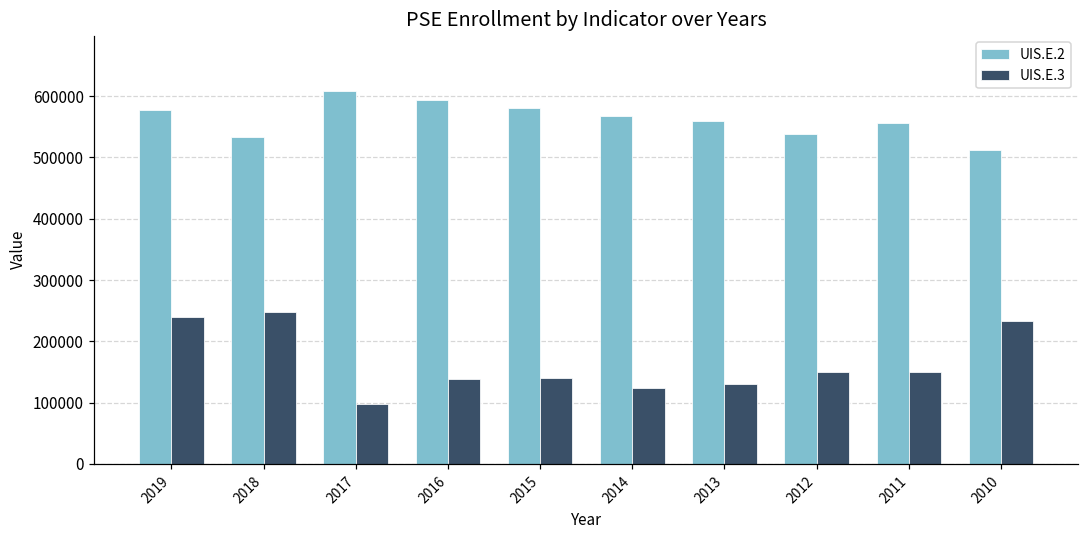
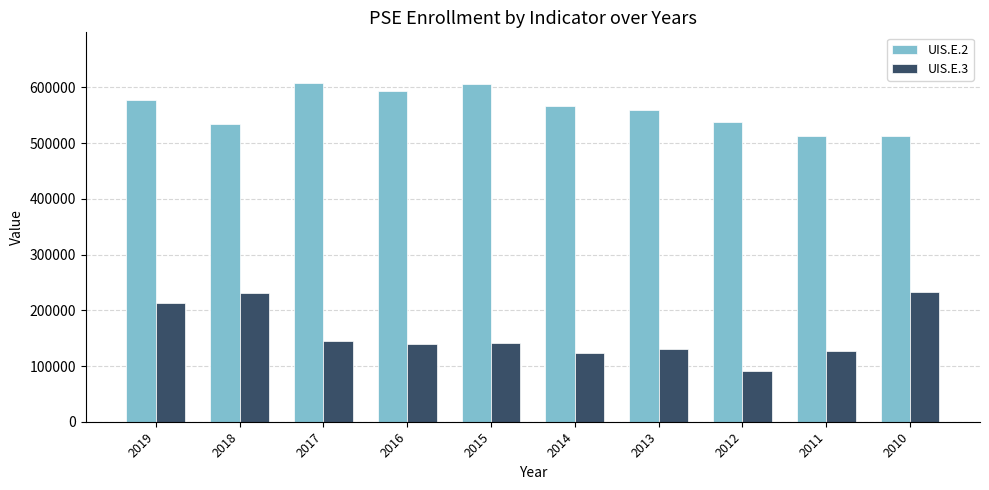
  {
    "UIS.E.2": {
      "2019": 580000,
      "2018": 530000,
      "2017": 610000,
      "2016": 590000,
-     "2015": 580000,
+     "2015": 610000,
      "2014": 570000,
      "2013": 560000,
      "2012": 540000,
-     "2011": 560000,
+     "2011": 510000,
      "2010": 510000
    },
    "UIS.E.3": {
-     "2019": 240000,
-     "2018": 250000,
-     "2017": 100000,
+     "2019": 210000,
+     "2018": 230000,
+     "2017": 140000,
      "2016": 140000,
      "2015": 140000,
      "2014": 120000,
      "2013": 130000,
-     "2012": 150000,
-     "2011": 150000,
+     "2012": 90000,
+     "2011": 130000,
      "2010": 230000
    }
  }
